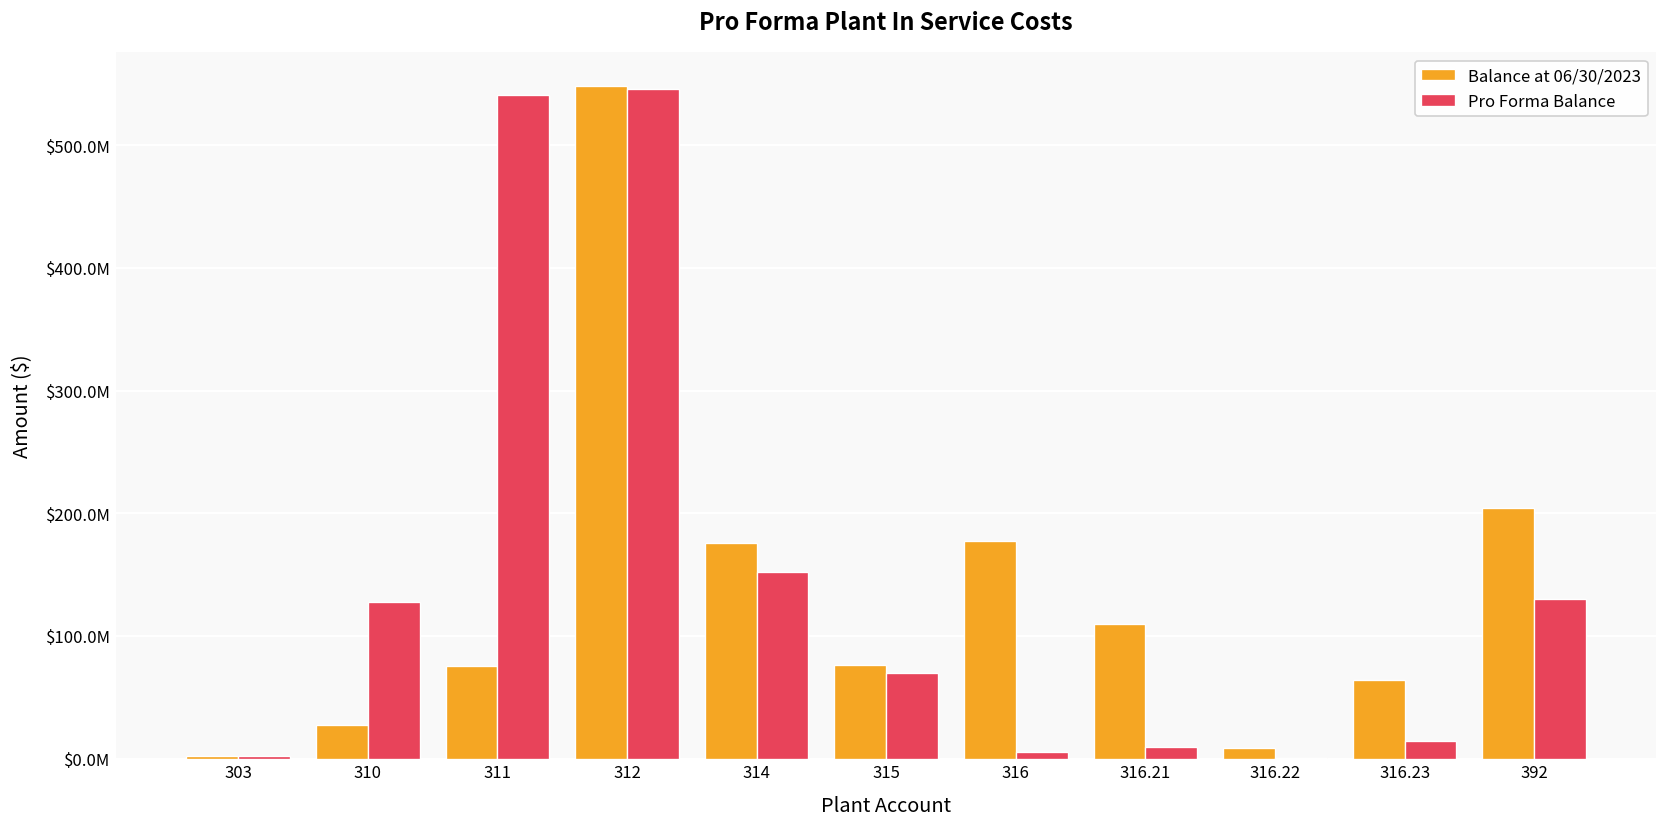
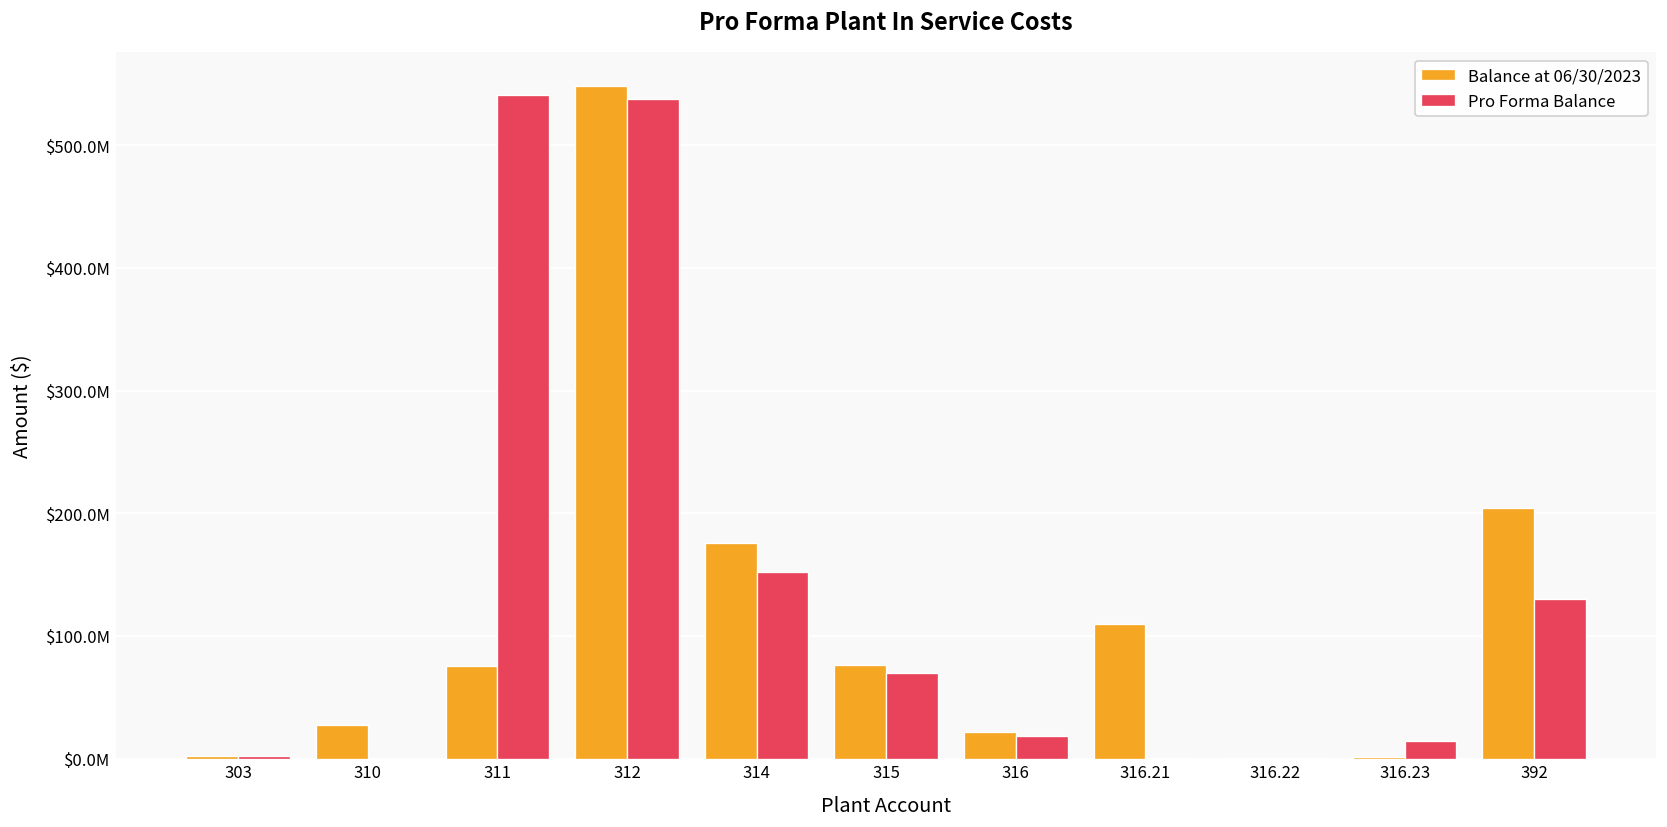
  {
    "Balance at 06/30/2023": {
      "303": "$2000000",
      "310": "$27000000",
      "311": "$75000000",
      "312": "$548000000",
      "314": "$176000000",
      "315": "$76000000",
-     "316": "$178000000",
+     "316": "$21000000",
      "316.21": "$110000000",
-     "316.22": "$9000000",
-     "316.23": "$64000000",
+     "316.22": "$1000000",
+     "316.23": "$1000000",
      "392": "$204000000"
    },
    "Pro Forma Balance": {
      "303": "$2000000",
-     "310": "$128000000",
+     "310": "$0",
      "311": "$541000000",
-     "312": "$546000000",
+     "312": "$538000000",
      "314": "$152000000",
      "315": "$70000000",
-     "316": "$6000000",
-     "316.21": "$10000000",
+     "316": "$18000000",
+     "316.21": "$1000000",
      "316.23": "$15000000",
      "392": "$130000000"
    }
  }
